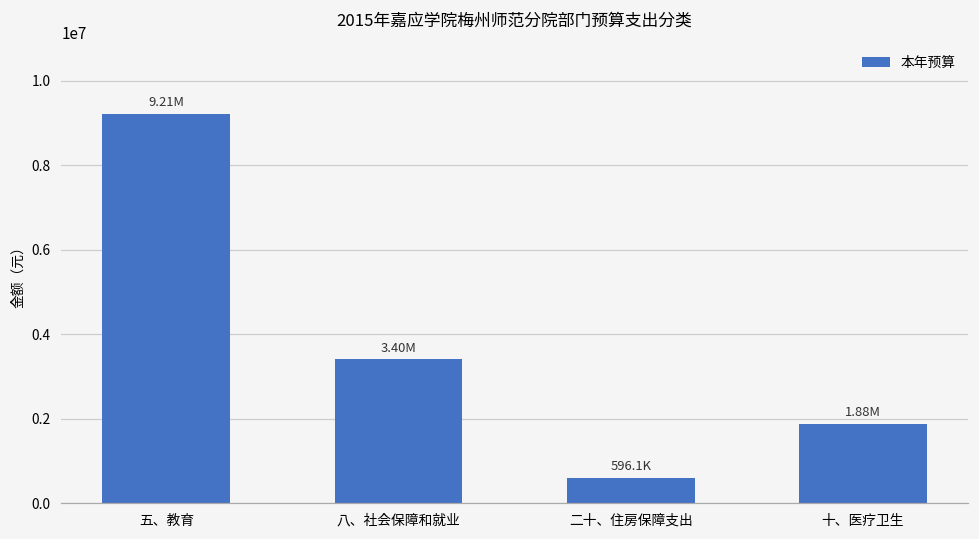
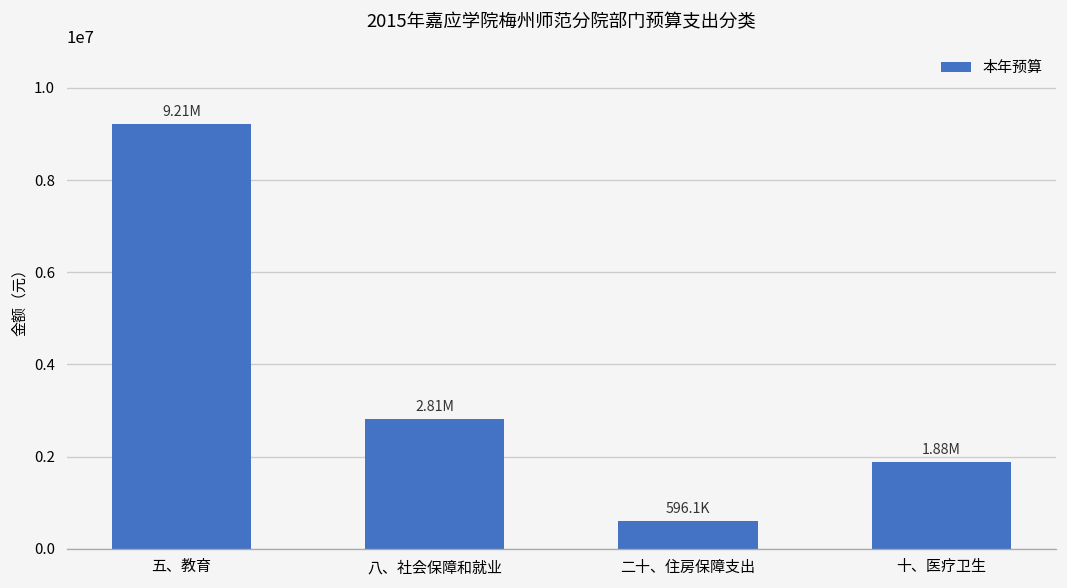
  {
    "五、教育": "9.21M",
-   "八、社会保障和就业": "3.40M",
+   "八、社会保障和就业": "2.81M",
    "二十、住房保障支出": "596.1K",
    "十、医疗卫生": "1.88M"
  }
